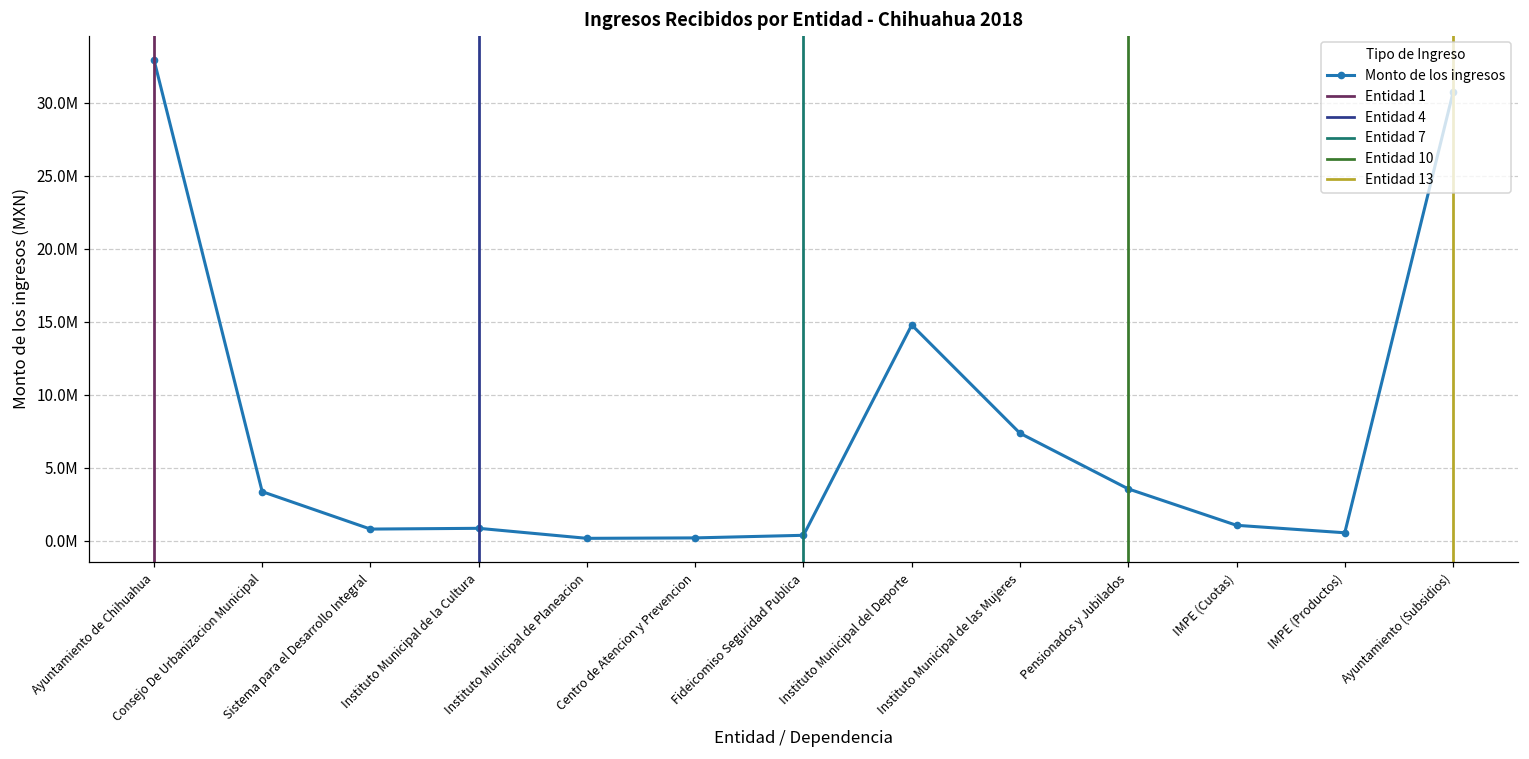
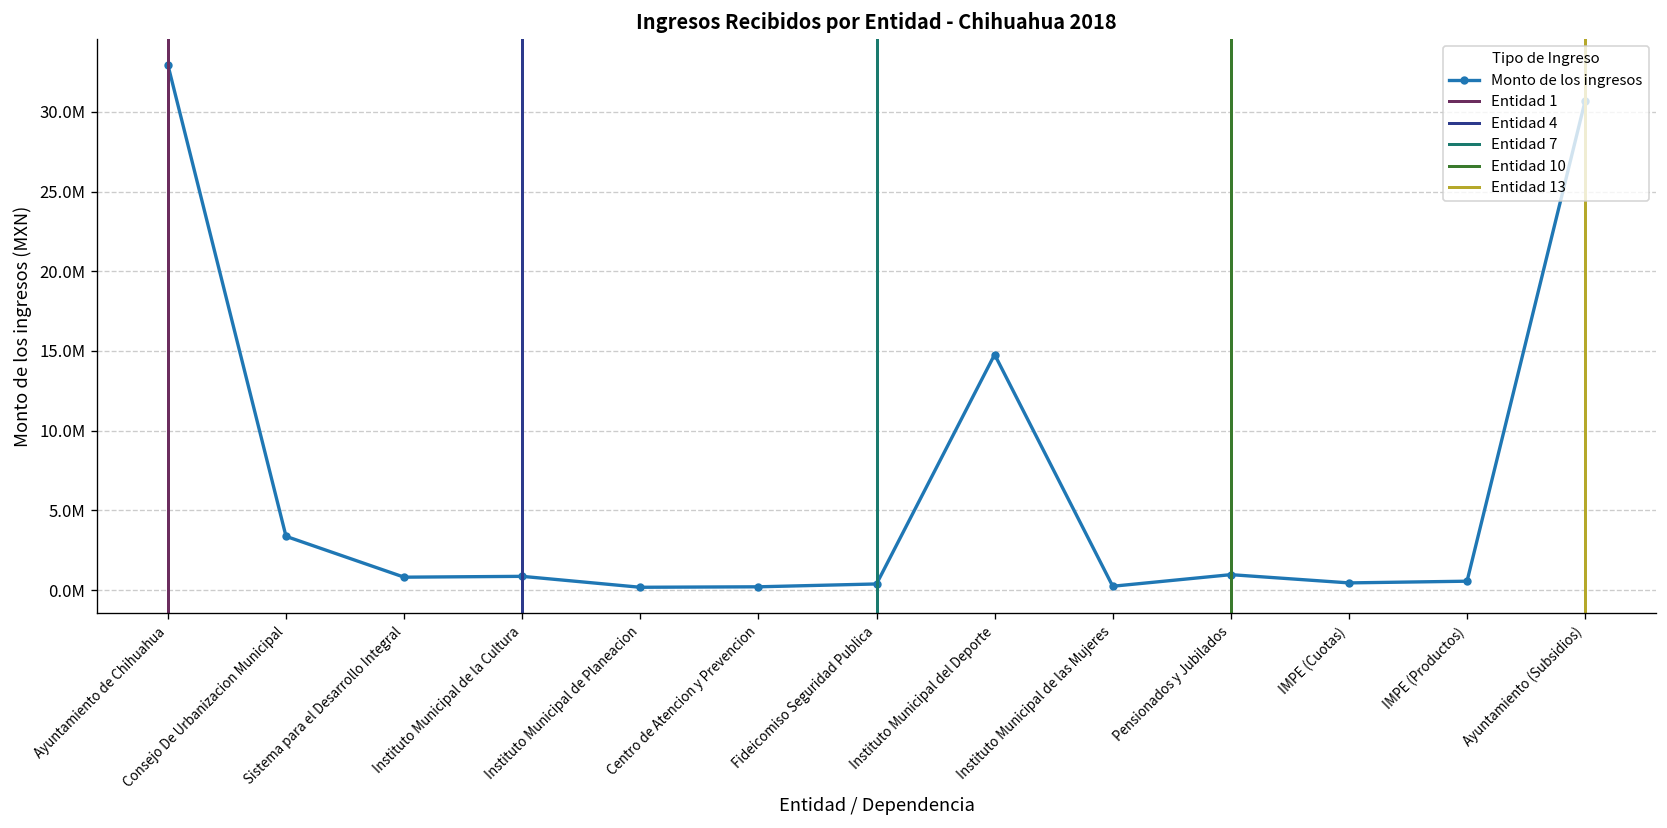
  {
    "Ayuntamiento de Chihuahua": 33000000,
    "Consejo De Urbanizacion Municipal": 3400000,
    "Sistema para el Desarrollo Integral": 800000,
    "Instituto Municipal de la Cultura": 900000,
    "Instituto Municipal de Planeacion": 200000,
    "Centro de Atencion y Prevencion": 200000,
    "Fideicomiso Seguridad Publica": 400000,
    "Instituto Municipal del Deporte": 14800000,
-   "Instituto Municipal de las Mujeres": 7400000,
-   "Pensionados y Jubilados": 3600000,
-   "IMPE (Cuotas)": 1100000,
+   "Instituto Municipal de las Mujeres": 200000,
+   "Pensionados y Jubilados": 1000000,
+   "IMPE (Cuotas)": 400000,
    "IMPE (Productos)": 600000
  }
